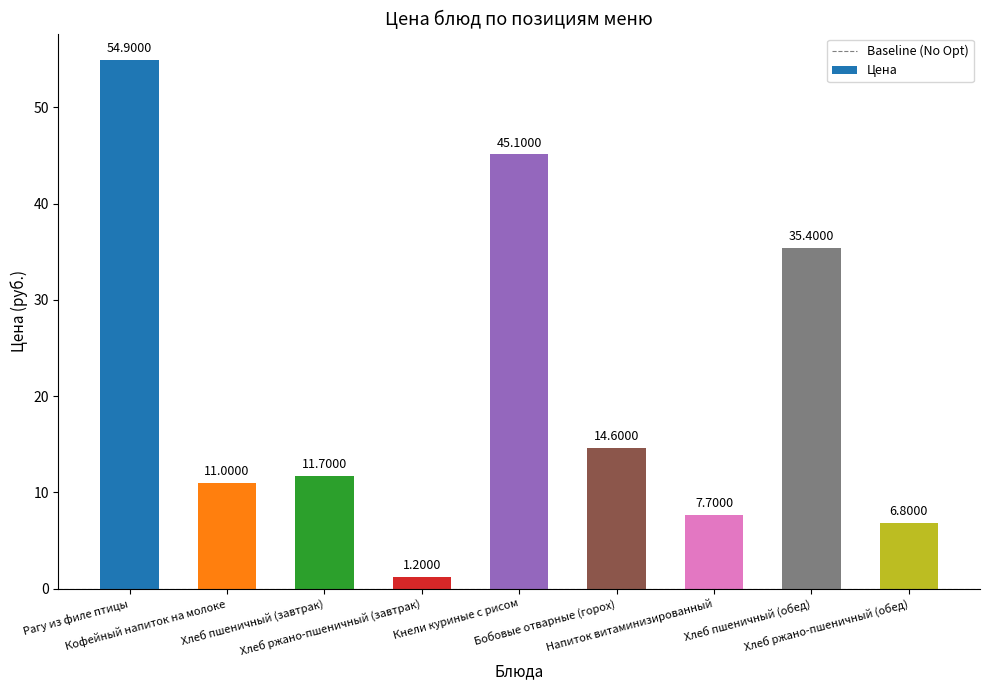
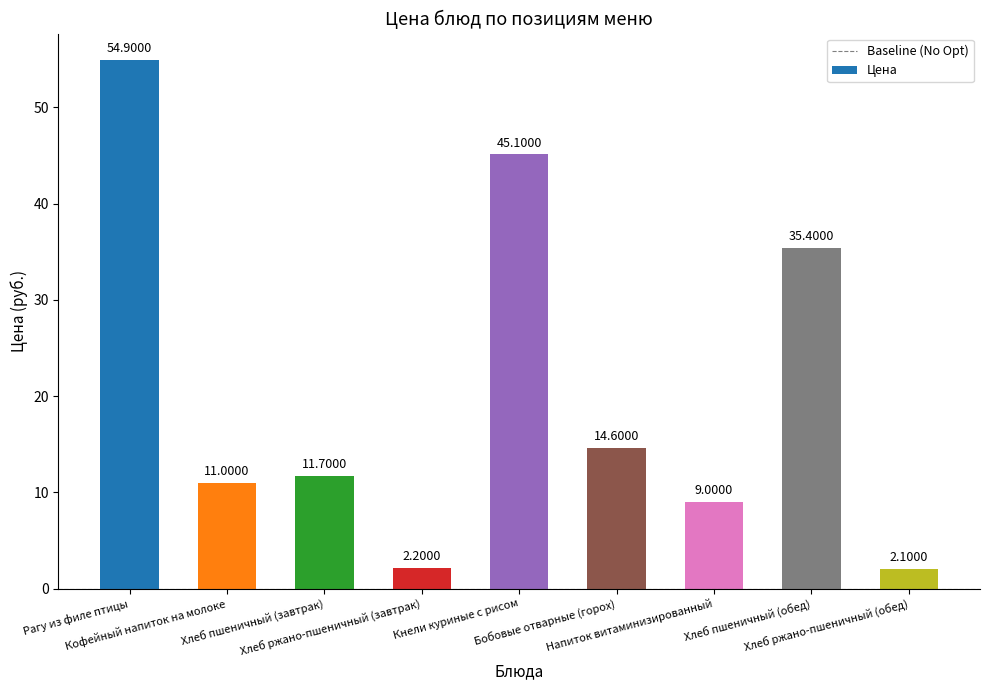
  {
    "Рагу из филе птицы": 54.9000,
    "Кофейный напиток на молоке": 11.0000,
    "Хлеб пшеничный (завтрак)": 11.7000,
-   "Хлеб ржано-пшеничный (завтрак)": 1.2000,
+   "Хлеб ржано-пшеничный (завтрак)": 2.2000,
    "Кнели куриные с рисом": 45.1000,
    "Бобовые отварные (горох)": 14.6000,
-   "Напиток витаминизированный": 7.7000,
+   "Напиток витаминизированный": 9.0000,
    "Хлеб пшеничный (обед)": 35.4000,
-   "Хлеб ржано-пшеничный (обед)": 6.8000
+   "Хлеб ржано-пшеничный (обед)": 2.1000
  }
